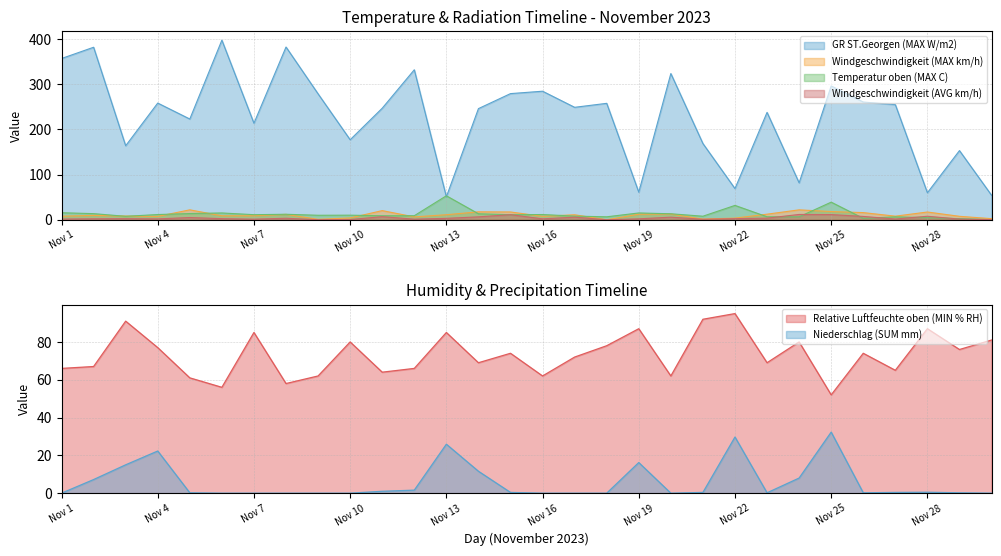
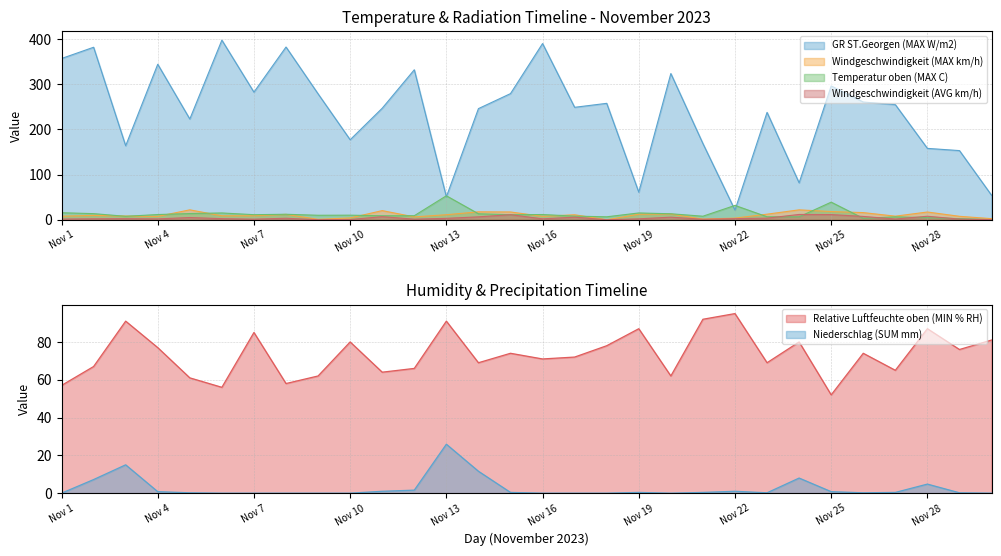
  {
    "Temperature & Radiation Timeline - November 2023": {
      "GR ST.Georgen (MAX W/m2)": {
        "Nov 1": 360,
-       "Nov 4": 260,
-       "Nov 7": 210,
+       "Nov 4": 340,
+       "Nov 7": 280,
        "Nov 10": 180,
-       "Nov 16": 280,
+       "Nov 16": 390,
        "Nov 19": 60,
-       "Nov 22": 70,
-       "Nov 28": 60
+       "Nov 22": 20,
+       "Nov 28": 160
      },
      "Temperatur oben (MAX C)": {
        "Nov 1": 20,
        "Nov 10": 10,
        "Nov 22": 30,
        "Nov 25": 40
      }
    },
    "Humidity & Precipitation Timeline": {
      "Relative Luftfeuchte oben (MIN % RH)": {
-       "Nov 1": 66,
+       "Nov 1": 57,
        "Nov 4": 77,
        "Nov 7": 85,
        "Nov 10": 80,
-       "Nov 13": 85,
-       "Nov 16": 62,
+       "Nov 13": 91,
+       "Nov 16": 71,
        "Nov 19": 87,
        "Nov 22": 95,
        "Nov 25": 52
      },
      "Niederschlag (SUM mm)": {
        "Nov 1": 0,
-       "Nov 4": 22,
+       "Nov 4": 1,
        "Nov 7": 0,
        "Nov 10": 0,
        "Nov 13": 26,
        "Nov 16": 0,
-       "Nov 19": 16,
-       "Nov 22": 30,
-       "Nov 25": 32,
-       "Nov 28": 1
+       "Nov 19": 0,
+       "Nov 22": 1,
+       "Nov 25": 1,
+       "Nov 28": 5
      }
    }
  }
